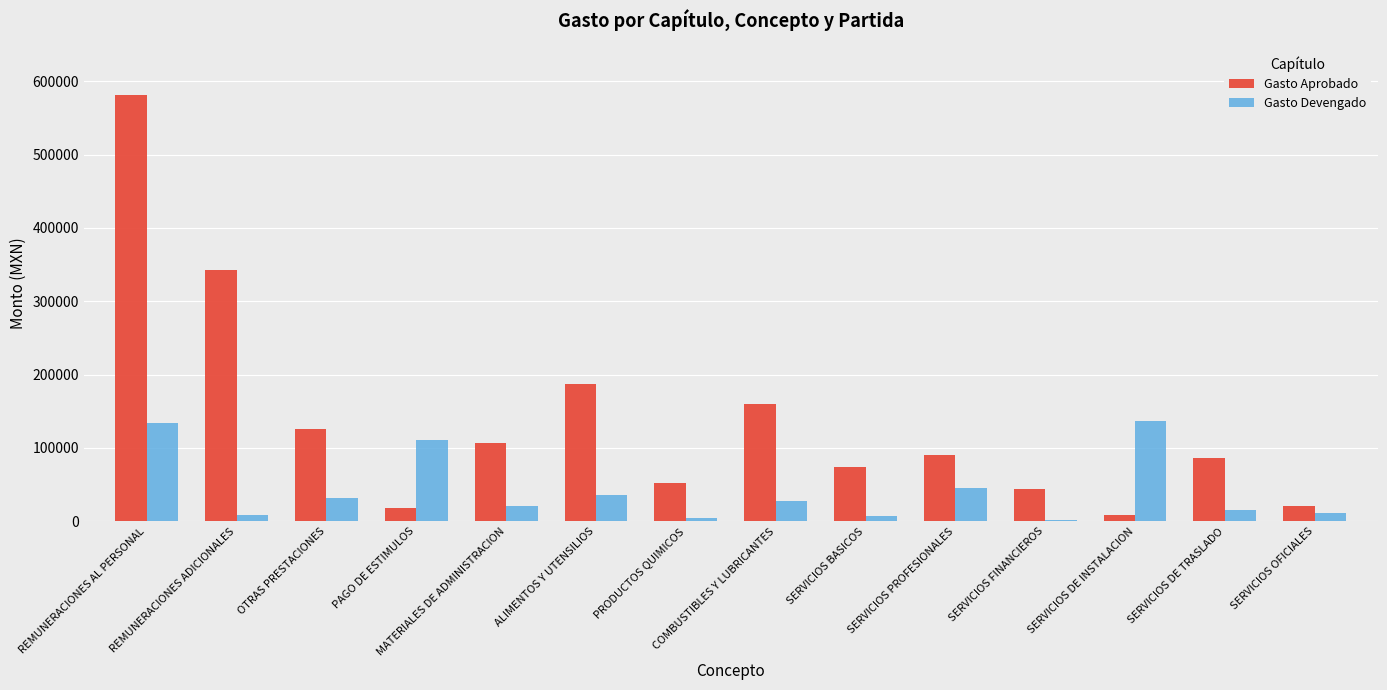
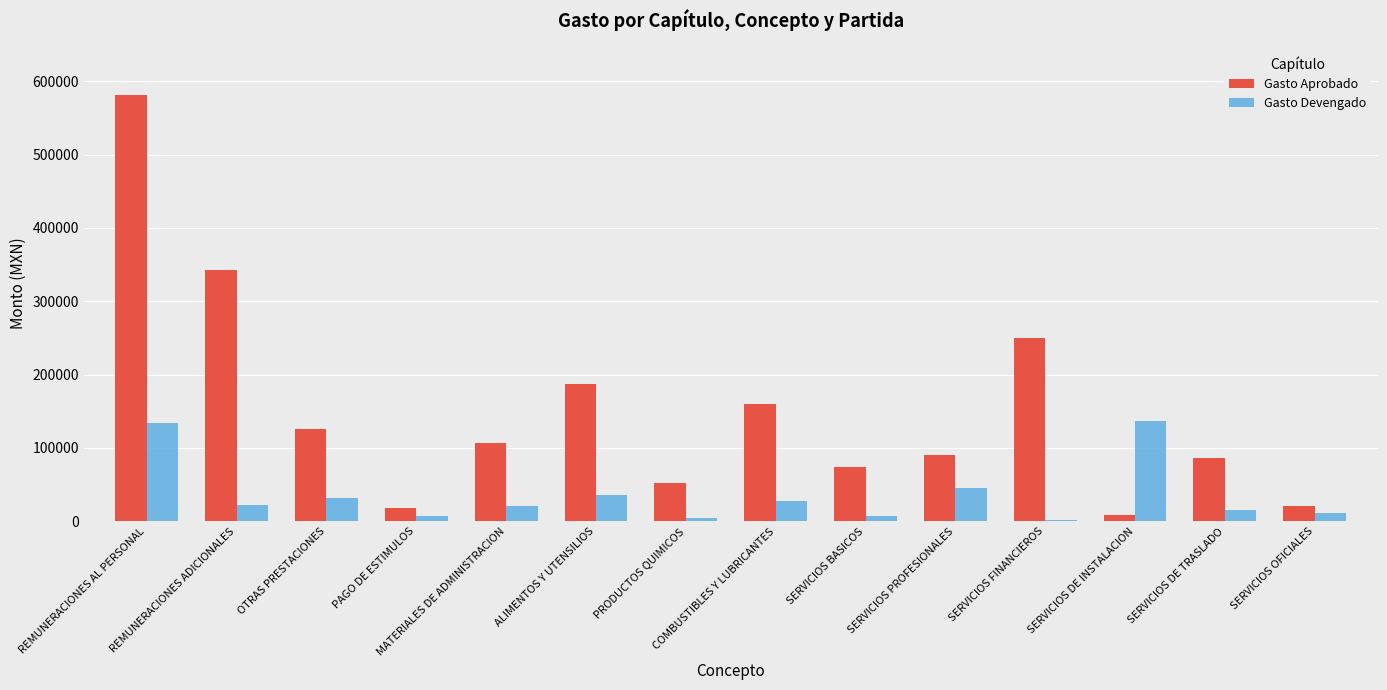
  {
    "Gasto Aprobado": {
      "REMUNERACIONES AL PERSONAL": 580000,
      "REMUNERACIONES ADICIONALES": 340000,
      "OTRAS PRESTACIONES": 130000,
      "PAGO DE ESTIMULOS": 20000,
      "MATERIALES DE ADMINISTRACION": 110000,
      "ALIMENTOS Y UTENSILIOS": 190000,
      "PRODUCTOS QUIMICOS": 50000,
      "COMBUSTIBLES Y LUBRICANTES": 160000,
      "SERVICIOS BASICOS": 70000,
      "SERVICIOS PROFESIONALES": 90000,
-     "SERVICIOS FINANCIEROS": 40000,
+     "SERVICIOS FINANCIEROS": 250000,
      "SERVICIOS DE INSTALACION": 10000,
      "SERVICIOS DE TRASLADO": 90000,
      "SERVICIOS OFICIALES": 20000
    },
    "Gasto Devengado": {
      "REMUNERACIONES AL PERSONAL": 130000,
-     "REMUNERACIONES ADICIONALES": 10000,
+     "REMUNERACIONES ADICIONALES": 20000,
      "OTRAS PRESTACIONES": 30000,
-     "PAGO DE ESTIMULOS": 110000,
+     "PAGO DE ESTIMULOS": 10000,
      "MATERIALES DE ADMINISTRACION": 20000,
      "ALIMENTOS Y UTENSILIOS": 40000,
      "PRODUCTOS QUIMICOS": 10000,
      "COMBUSTIBLES Y LUBRICANTES": 30000,
      "SERVICIOS BASICOS": 10000,
      "SERVICIOS PROFESIONALES": 50000,
      "SERVICIOS DE INSTALACION": 140000,
      "SERVICIOS DE TRASLADO": 10000,
      "SERVICIOS OFICIALES": 10000
    }
  }
